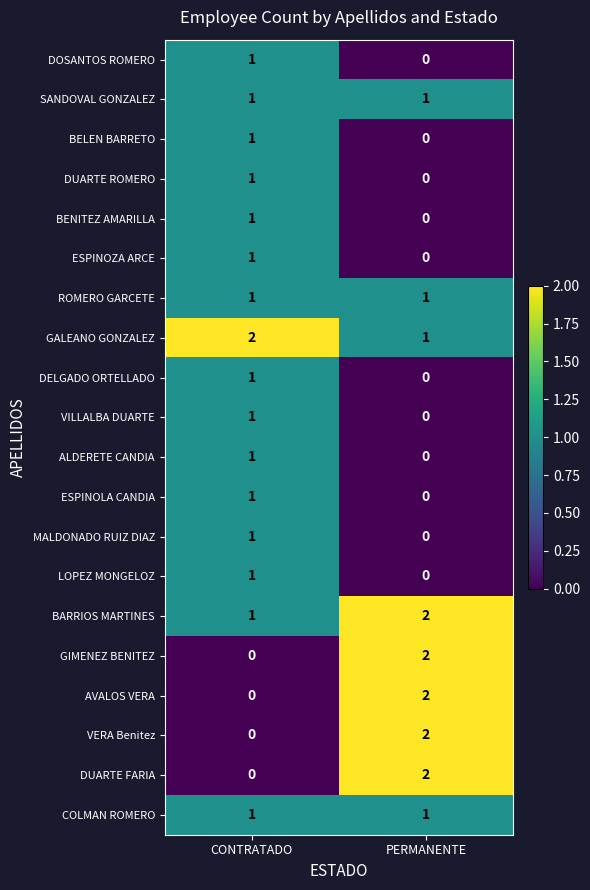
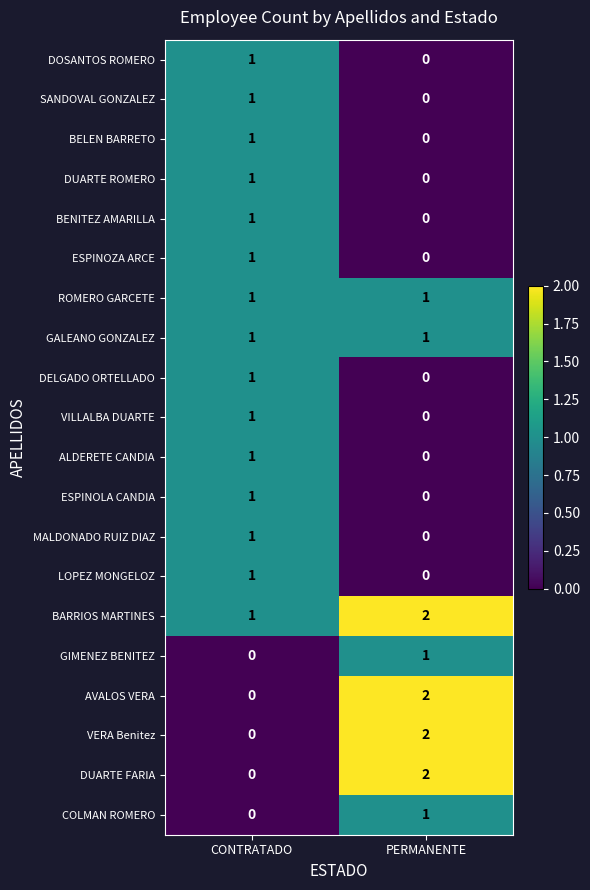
  {
    "DOSANTOS ROMERO": {
      "CONTRATADO": 1,
      "PERMANENTE": 0
    },
    "SANDOVAL GONZALEZ": {
      "CONTRATADO": 1,
-     "PERMANENTE": 1
+     "PERMANENTE": 0
    },
    "BELEN BARRETO": {
      "CONTRATADO": 1,
      "PERMANENTE": 0
    },
    "DUARTE ROMERO": {
      "CONTRATADO": 1,
      "PERMANENTE": 0
    },
    "BENITEZ AMARILLA": {
      "CONTRATADO": 1,
      "PERMANENTE": 0
    },
    "ESPINOZA ARCE": {
      "CONTRATADO": 1,
      "PERMANENTE": 0
    },
    "ROMERO GARCETE": {
      "CONTRATADO": 1,
      "PERMANENTE": 1
    },
    "GALEANO GONZALEZ": {
-     "CONTRATADO": 2,
+     "CONTRATADO": 1,
      "PERMANENTE": 1
    },
    "DELGADO ORTELLADO": {
      "CONTRATADO": 1,
      "PERMANENTE": 0
    },
    "VILLALBA DUARTE": {
      "CONTRATADO": 1,
      "PERMANENTE": 0
    },
    "ALDERETE CANDIA": {
      "CONTRATADO": 1,
      "PERMANENTE": 0
    },
    "ESPINOLA CANDIA": {
      "CONTRATADO": 1,
      "PERMANENTE": 0
    },
    "MALDONADO RUIZ DIAZ": {
      "CONTRATADO": 1,
      "PERMANENTE": 0
    },
    "LOPEZ MONGELOZ": {
      "CONTRATADO": 1,
      "PERMANENTE": 0
    },
    "BARRIOS MARTINES": {
      "CONTRATADO": 1,
      "PERMANENTE": 2
    },
    "GIMENEZ BENITEZ": {
      "CONTRATADO": 0,
-     "PERMANENTE": 2
+     "PERMANENTE": 1
    },
    "AVALOS VERA": {
      "CONTRATADO": 0,
      "PERMANENTE": 2
    },
    "VERA Benitez": {
      "CONTRATADO": 0,
      "PERMANENTE": 2
    },
    "DUARTE FARIA": {
      "CONTRATADO": 0,
      "PERMANENTE": 2
    },
    "COLMAN ROMERO": {
-     "CONTRATADO": 1,
+     "CONTRATADO": 0,
      "PERMANENTE": 1
    }
  }
